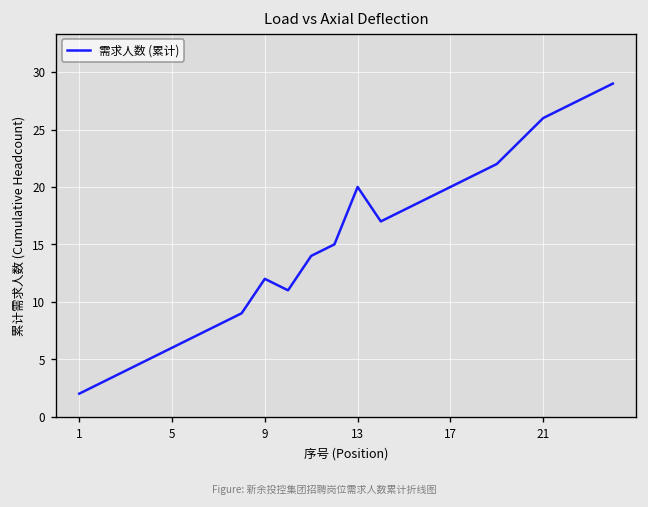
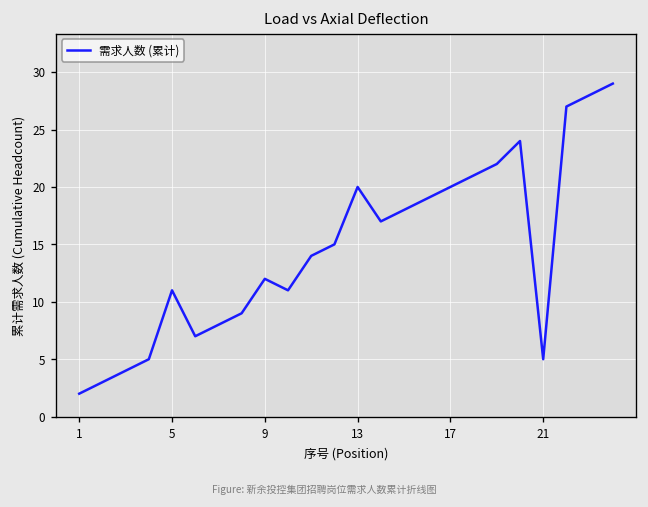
  {
    "1": 2,
-   "5": 6,
+   "5": 11,
    "9": 12,
    "13": 20,
    "17": 20,
-   "21": 26
+   "21": 5
  }
